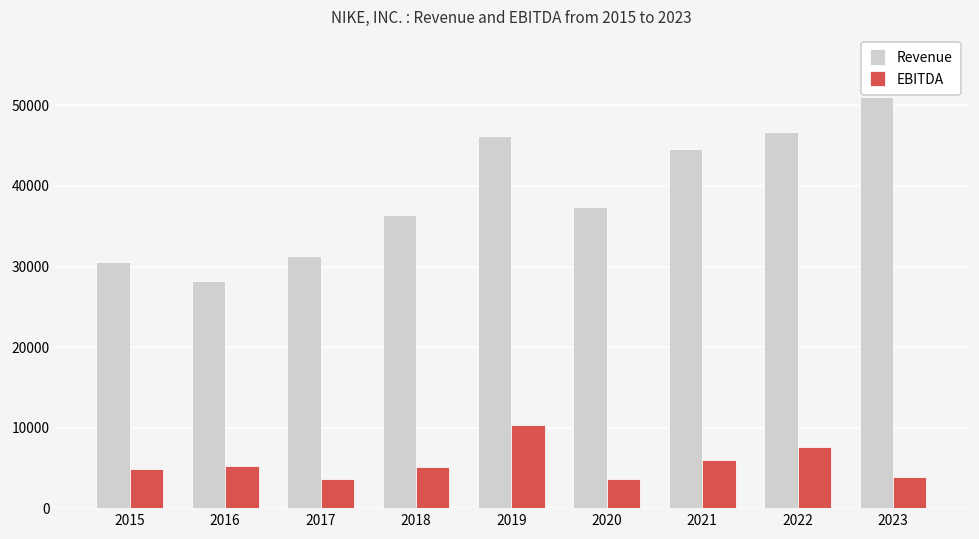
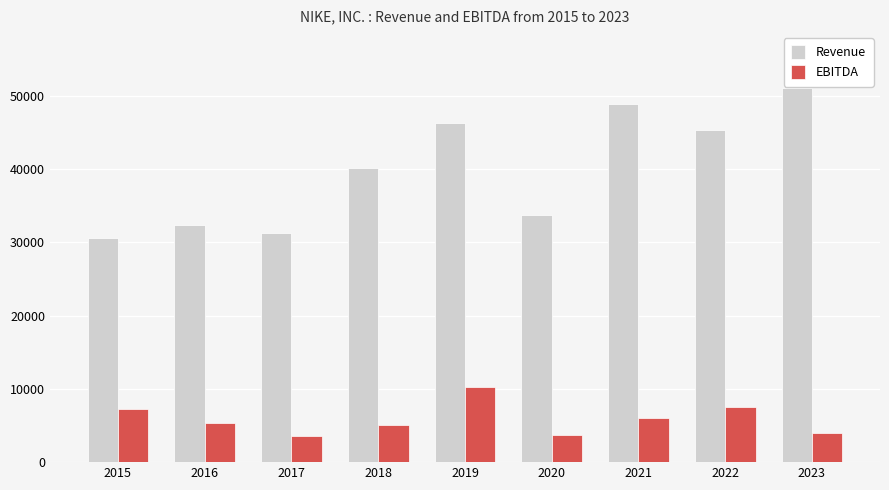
  {
    "Revenue": {
      "2015": 31000,
-     "2016": 28000,
+     "2016": 32000,
      "2017": 31000,
-     "2018": 36000,
+     "2018": 40000,
      "2019": 46000,
-     "2020": 37000,
-     "2021": 45000,
-     "2022": 47000,
+     "2020": 34000,
+     "2021": 49000,
+     "2022": 45000,
      "2023": 51000
    },
    "EBITDA": {
-     "2015": 5000,
+     "2015": 7000,
      "2016": 5000,
      "2017": 4000,
      "2018": 5000,
      "2019": 10000,
      "2020": 4000,
      "2021": 6000,
      "2022": 8000,
      "2023": 4000
    }
  }
